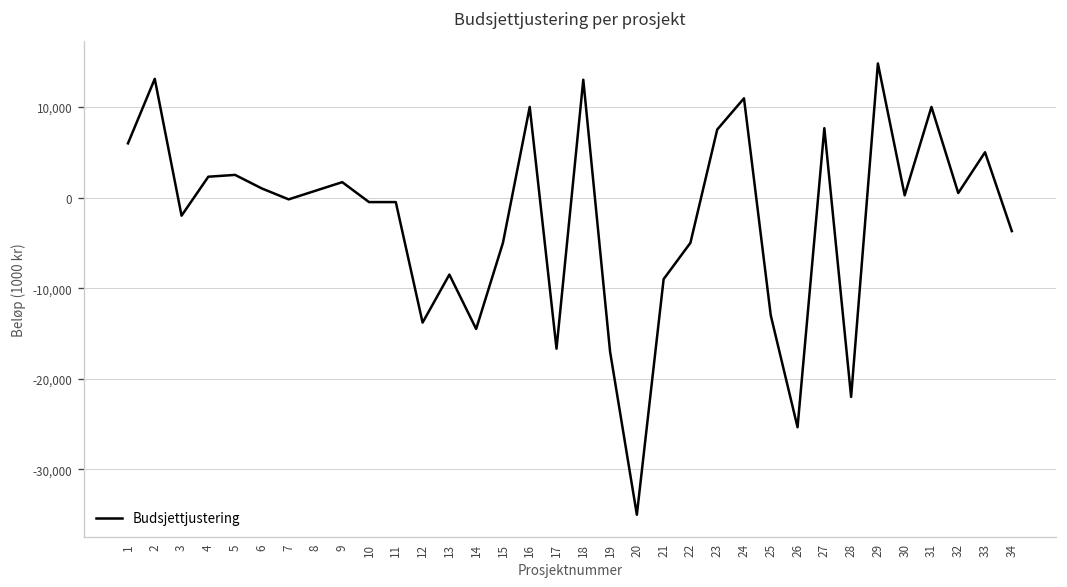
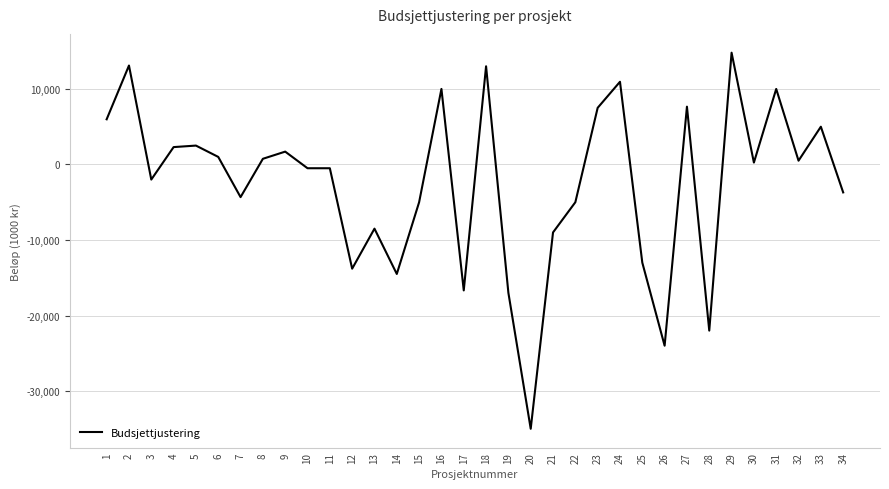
  {
    "1": "6,000",
    "2": "13,000",
    "3": "-2,000",
    "4": "2,000",
    "5": "3,000",
    "6": "1,000",
-   "7": "0",
+   "7": "-4,000",
    "8": "1,000",
    "9": "2,000",
    "10": "-1,000",
    "11": "-1,000",
    "12": "-14,000",
    "13": "-9,000",
    "14": "-15,000",
    "15": "-5,000",
    "16": "10,000",
    "17": "-17,000",
    "18": "13,000",
    "19": "-17,000",
    "20": "-35,000",
    "21": "-9,000",
    "22": "-5,000",
    "23": "8,000",
    "24": "11,000",
    "25": "-13,000",
-   "26": "-25,000",
+   "26": "-24,000",
    "27": "8,000",
    "28": "-22,000",
    "29": "15,000",
    "30": "0",
    "31": "10,000",
    "32": "1,000",
    "33": "5,000",
    "34": "-4,000"
  }
